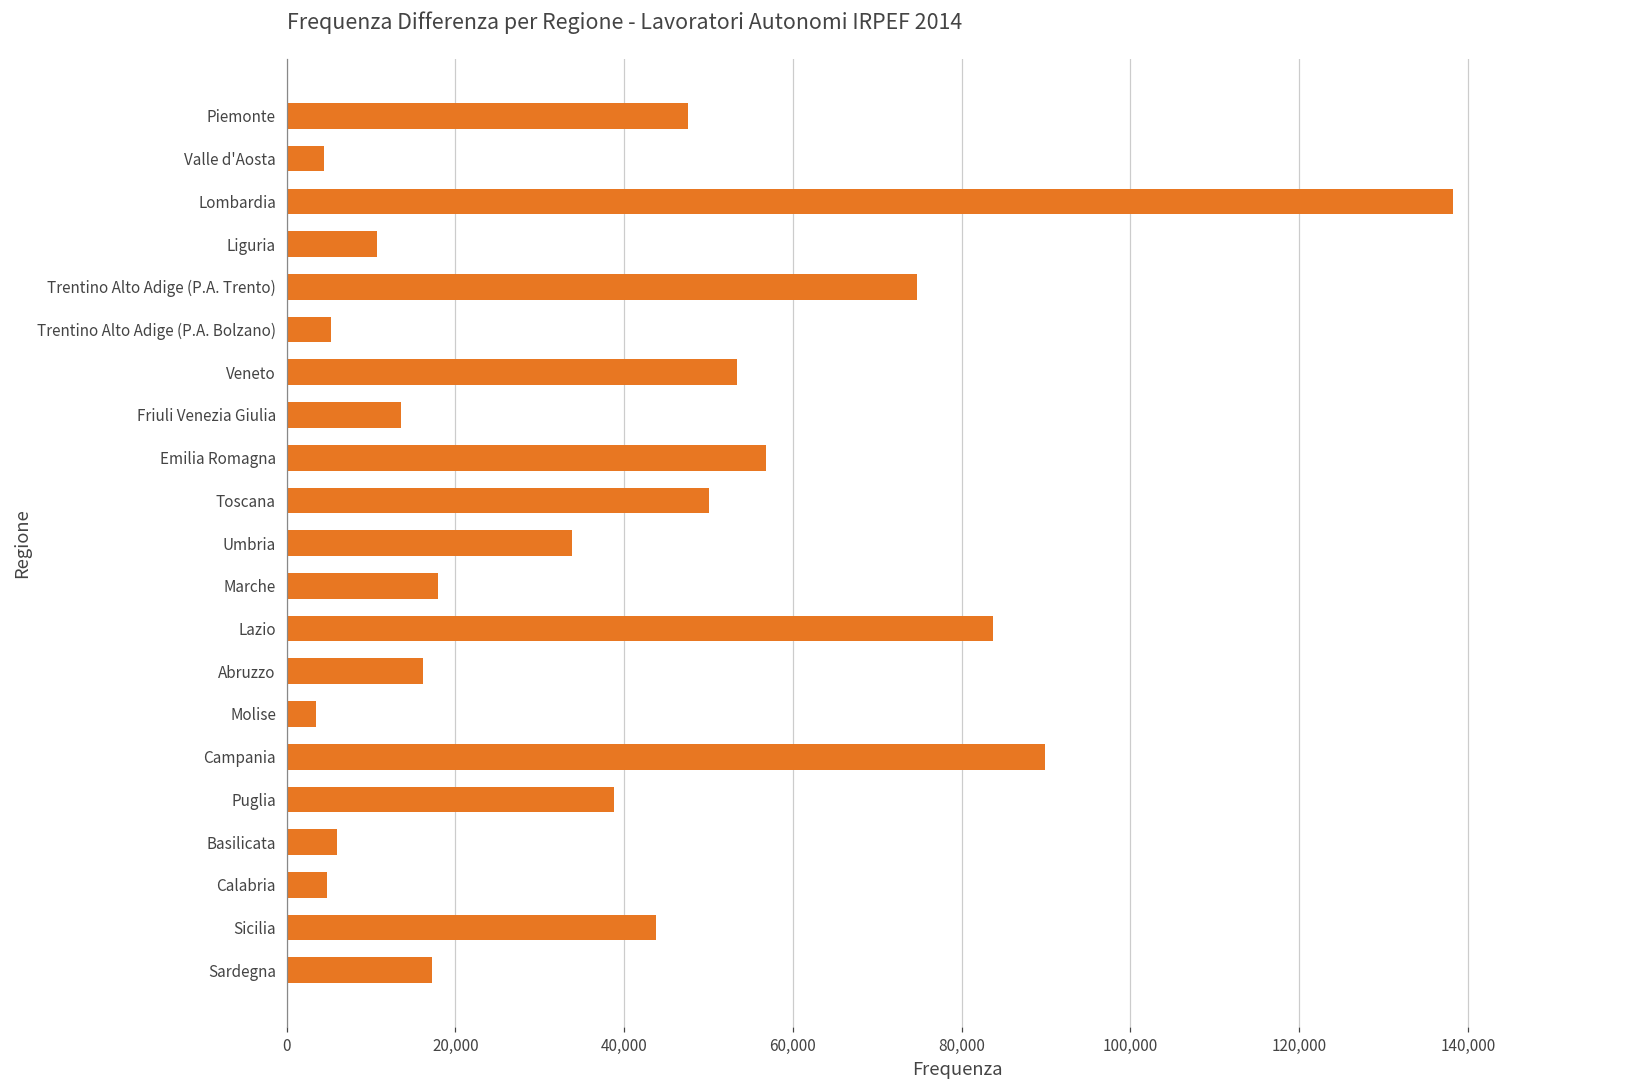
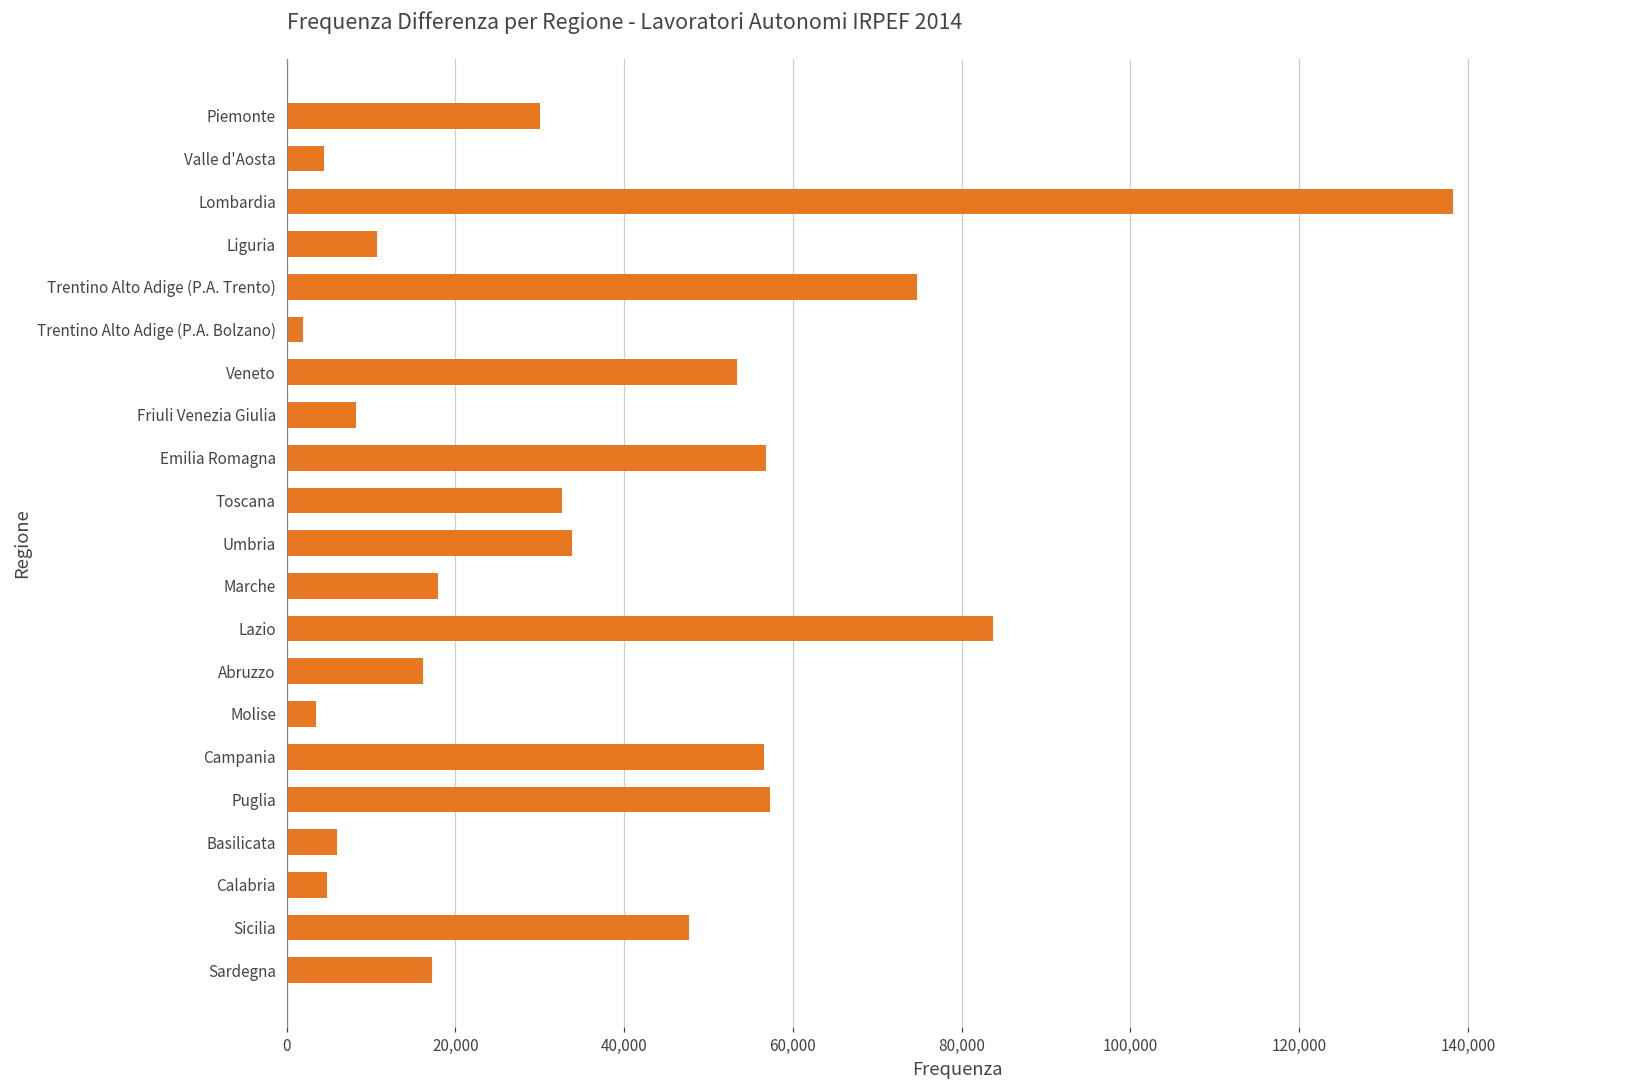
  {
-   "Piemonte": "48,000",
+   "Piemonte": "30,000",
    "Valle d'Aosta": "4,000",
    "Lombardia": "138,000",
    "Liguria": "11,000",
    "Trentino Alto Adige (P.A. Trento)": "75,000",
-   "Trentino Alto Adige (P.A. Bolzano)": "5,000",
+   "Trentino Alto Adige (P.A. Bolzano)": "2,000",
    "Veneto": "53,000",
-   "Friuli Venezia Giulia": "14,000",
+   "Friuli Venezia Giulia": "8,000",
    "Emilia Romagna": "57,000",
-   "Toscana": "50,000",
+   "Toscana": "33,000",
    "Umbria": "34,000",
    "Marche": "18,000",
    "Lazio": "84,000",
    "Abruzzo": "16,000",
    "Molise": "3,000",
-   "Campania": "90,000",
-   "Puglia": "39,000",
+   "Campania": "57,000",
+   "Puglia": "57,000",
    "Basilicata": "6,000",
    "Calabria": "5,000",
-   "Sicilia": "44,000",
+   "Sicilia": "48,000",
    "Sardegna": "17,000"
  }
